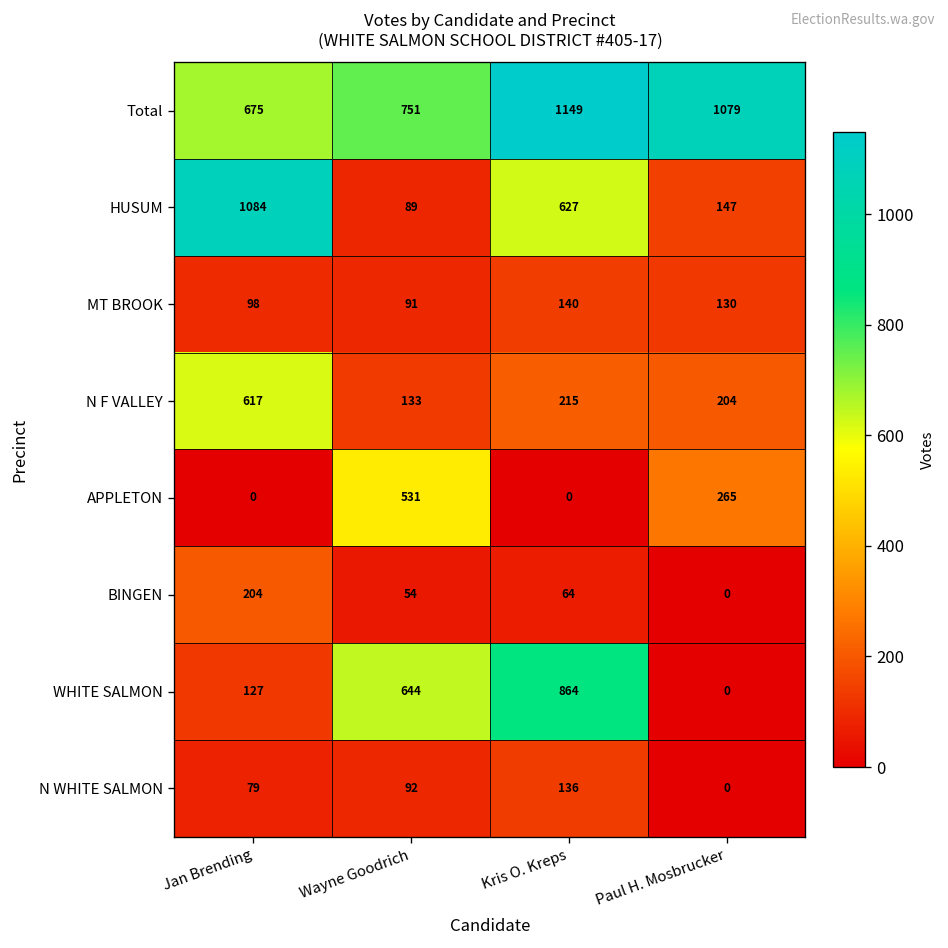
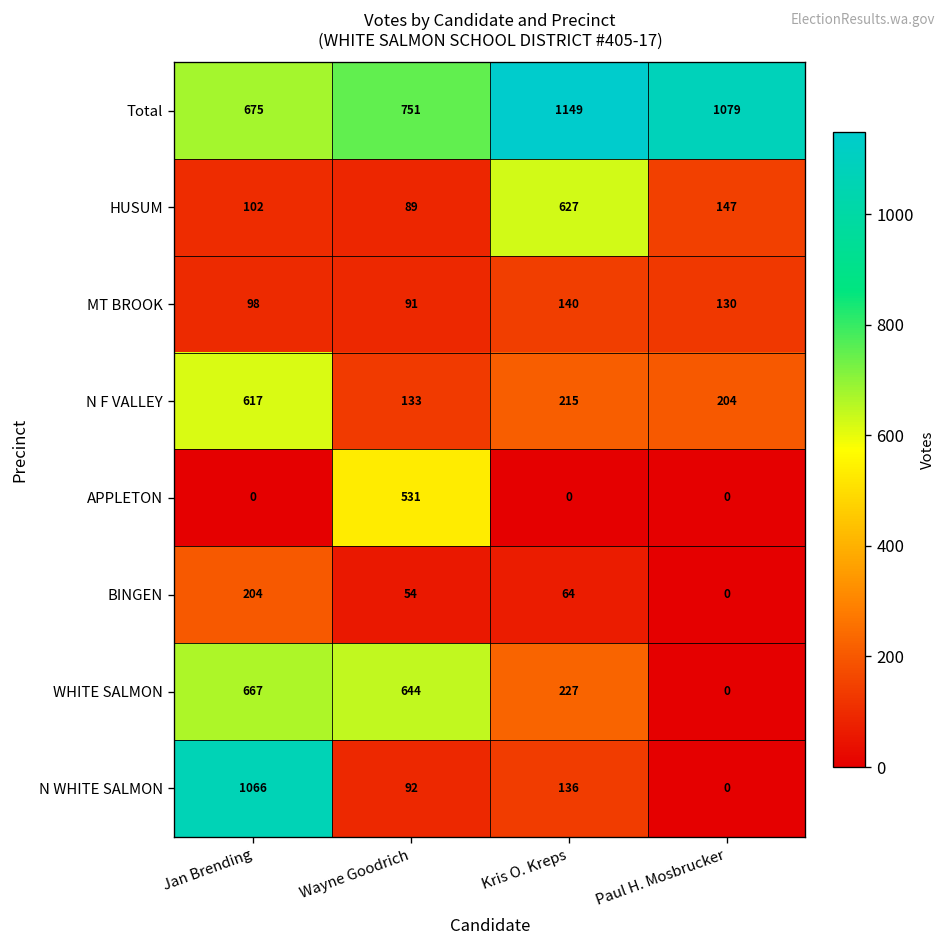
  {
    "Total": {
      "Jan Brending": 675,
      "Wayne Goodrich": 751,
      "Kris O. Kreps": 1149,
      "Paul H. Mosbrucker": 1079
    },
    "HUSUM": {
-     "Jan Brending": 1084,
+     "Jan Brending": 102,
      "Wayne Goodrich": 89,
      "Kris O. Kreps": 627,
      "Paul H. Mosbrucker": 147
    },
    "MT BROOK": {
      "Jan Brending": 98,
      "Wayne Goodrich": 91,
      "Kris O. Kreps": 140,
      "Paul H. Mosbrucker": 130
    },
    "N F VALLEY": {
      "Jan Brending": 617,
      "Wayne Goodrich": 133,
      "Kris O. Kreps": 215,
      "Paul H. Mosbrucker": 204
    },
    "APPLETON": {
      "Jan Brending": 0,
      "Wayne Goodrich": 531,
      "Kris O. Kreps": 0,
-     "Paul H. Mosbrucker": 265
+     "Paul H. Mosbrucker": 0
    },
    "BINGEN": {
      "Jan Brending": 204,
      "Wayne Goodrich": 54,
      "Kris O. Kreps": 64,
      "Paul H. Mosbrucker": 0
    },
    "WHITE SALMON": {
-     "Jan Brending": 127,
+     "Jan Brending": 667,
      "Wayne Goodrich": 644,
-     "Kris O. Kreps": 864,
+     "Kris O. Kreps": 227,
      "Paul H. Mosbrucker": 0
    },
    "N WHITE SALMON": {
-     "Jan Brending": 79,
+     "Jan Brending": 1066,
      "Wayne Goodrich": 92,
      "Kris O. Kreps": 136,
      "Paul H. Mosbrucker": 0
    }
  }
